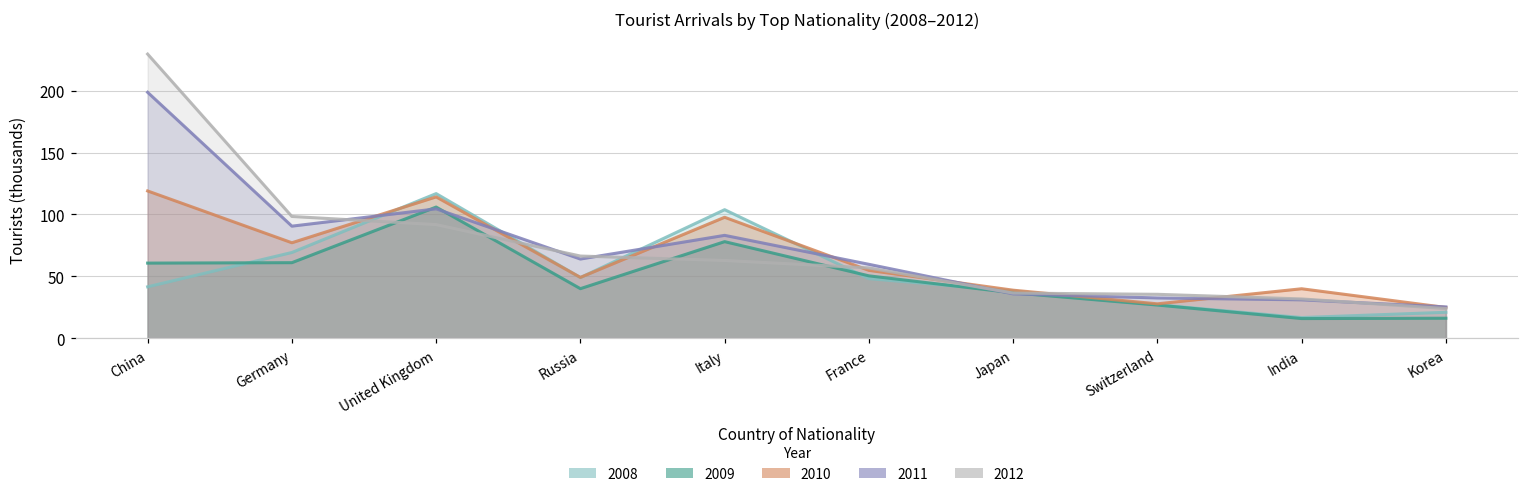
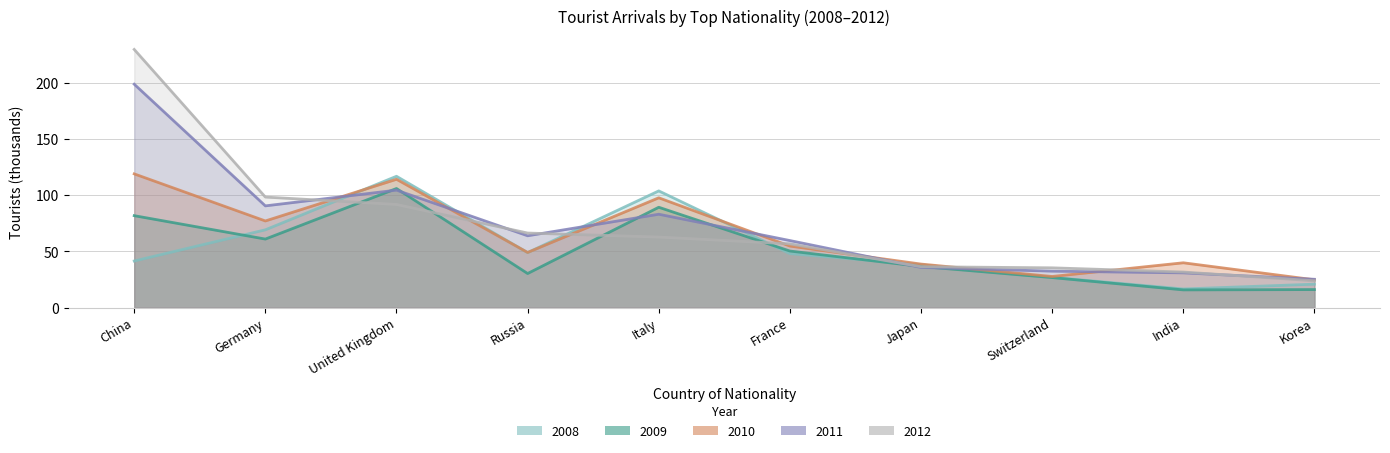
  {
    "2009": {
-     "China": 61,
+     "China": 82,
      "Germany": 61,
-     "Russia": 40,
-     "Italy": 78,
+     "Russia": 30,
+     "Italy": 89,
      "France": 50,
      "Korea": 16
    },
    "2010": {
      "China": 119,
      "Germany": 77,
      "United Kingdom": 114,
      "Italy": 98,
      "India": 40
    }
  }
